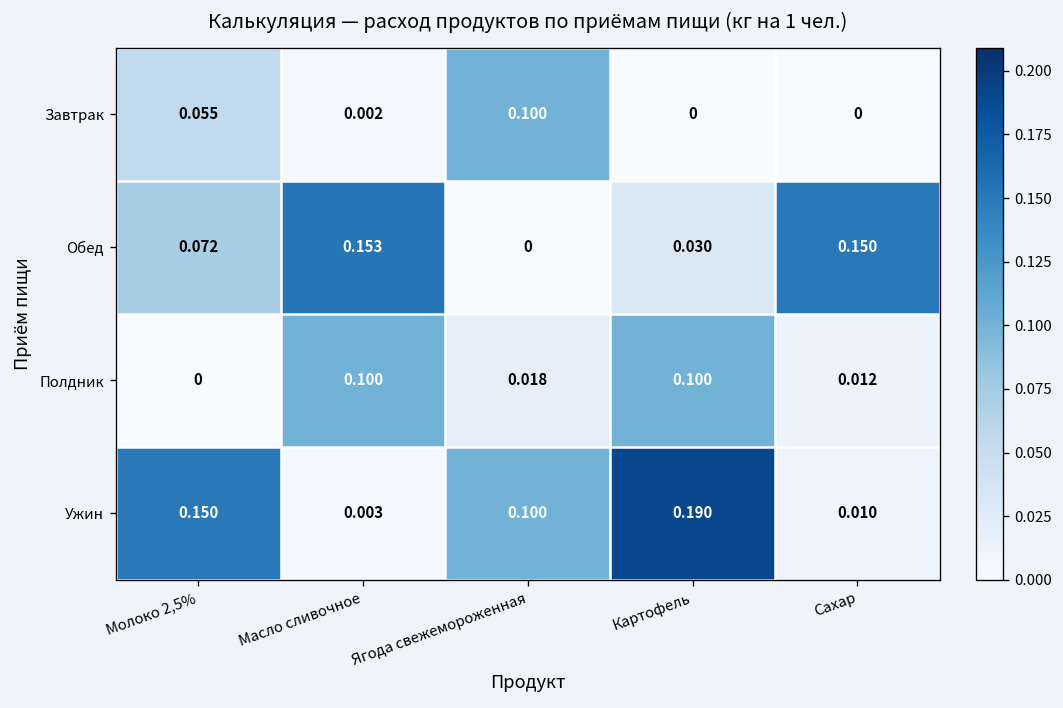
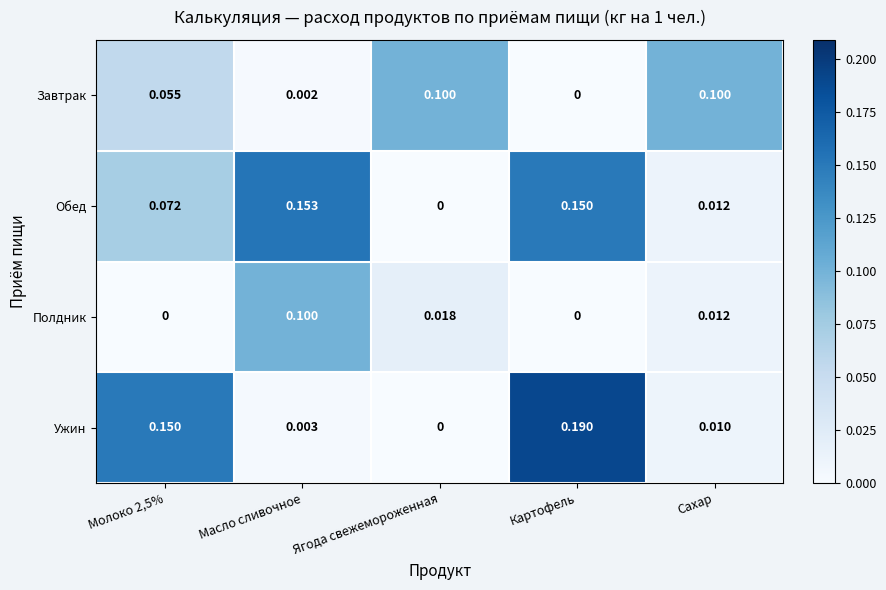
  {
    "Завтрак": {
      "Молоко 2,5%": 0.055,
      "Масло сливочное": 0.002,
      "Ягода свежемороженная": 0.100,
      "Картофель": 0,
-     "Сахар": 0
+     "Сахар": 0.100
    },
    "Обед": {
      "Молоко 2,5%": 0.072,
      "Масло сливочное": 0.153,
      "Ягода свежемороженная": 0,
-     "Картофель": 0.030,
-     "Сахар": 0.150
+     "Картофель": 0.150,
+     "Сахар": 0.012
    },
    "Полдник": {
      "Молоко 2,5%": 0,
      "Масло сливочное": 0.100,
      "Ягода свежемороженная": 0.018,
-     "Картофель": 0.100,
+     "Картофель": 0,
      "Сахар": 0.012
    },
    "Ужин": {
      "Молоко 2,5%": 0.150,
      "Масло сливочное": 0.003,
-     "Ягода свежемороженная": 0.100,
+     "Ягода свежемороженная": 0,
      "Картофель": 0.190,
      "Сахар": 0.010
    }
  }
